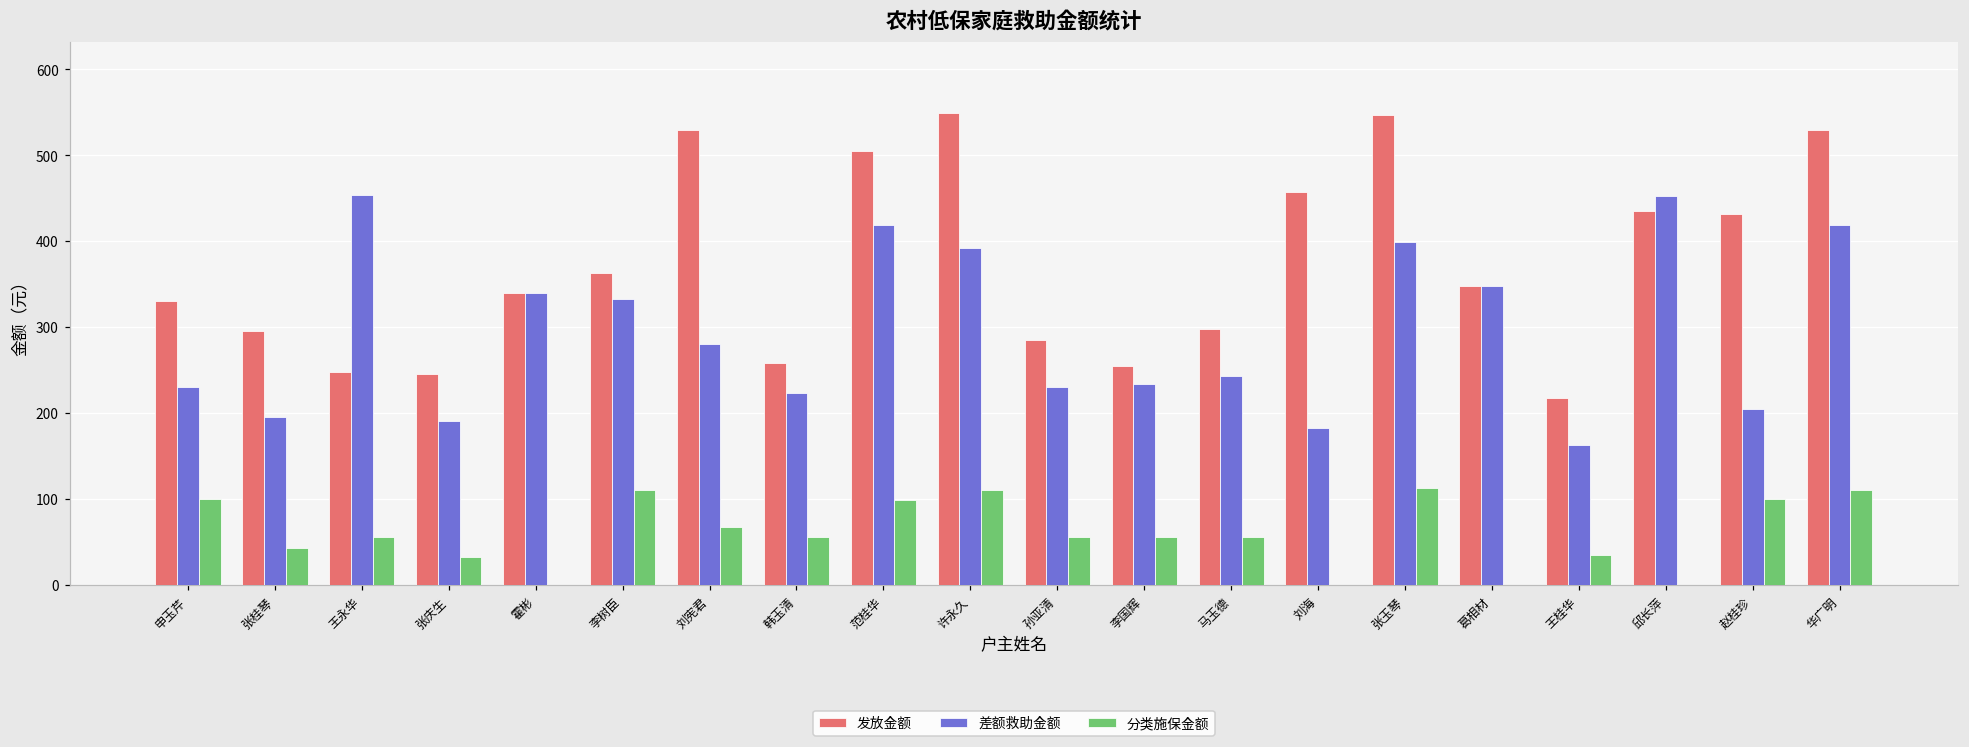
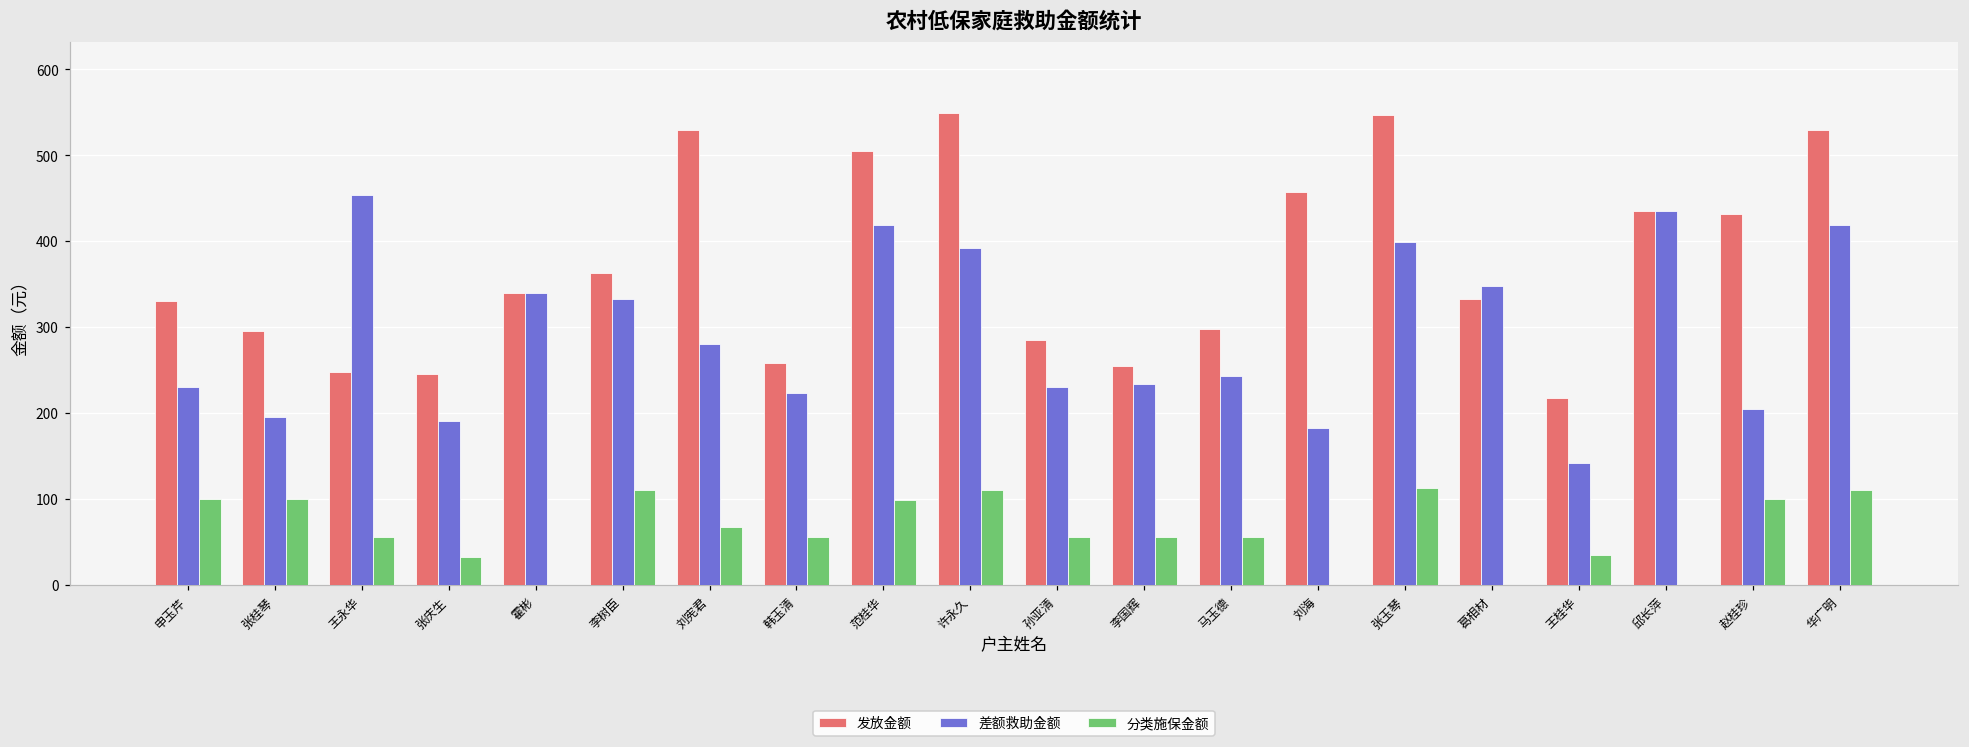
  {
    "发放金额": {
      "申玉芹": 330,
      "张桂琴": 300,
      "王永华": 250,
      "张庆生": 250,
      "霍彬": 340,
      "李树臣": 360,
      "刘宪君": 530,
      "韩玉清": 260,
      "范桂华": 510,
      "许永久": 550,
      "孙亚清": 290,
      "李国辉": 260,
      "马玉德": 300,
      "刘海": 460,
      "张玉琴": 550,
-     "葛相材": 350,
+     "葛相材": 330,
      "王桂华": 220,
      "邱长萍": 440,
      "赵桂珍": 430,
      "华广明": 530
    },
    "差额救助金额": {
      "申玉芹": 230,
      "张桂琴": 200,
      "王永华": 450,
      "张庆生": 190,
      "霍彬": 340,
      "李树臣": 330,
      "刘宪君": 280,
      "韩玉清": 220,
      "范桂华": 420,
      "许永久": 390,
      "孙亚清": 230,
      "李国辉": 230,
      "马玉德": 240,
      "刘海": 180,
      "张玉琴": 400,
      "葛相材": 350,
-     "王桂华": 160,
-     "邱长萍": 450,
+     "王桂华": 140,
+     "邱长萍": 440,
      "赵桂珍": 210,
      "华广明": 420
    },
    "分类施保金额": {
      "申玉芹": 100,
-     "张桂琴": 40,
+     "张桂琴": 100,
      "王永华": 60,
      "张庆生": 30,
      "霍彬": 0,
      "李树臣": 110,
      "刘宪君": 70,
      "韩玉清": 60,
      "范桂华": 100,
      "许永久": 110,
      "孙亚清": 60,
      "李国辉": 60,
      "马玉德": 60,
      "刘海": 0,
      "张玉琴": 110,
      "葛相材": 0,
      "王桂华": 40,
      "邱长萍": 0,
      "赵桂珍": 100,
      "华广明": 110
    }
  }
